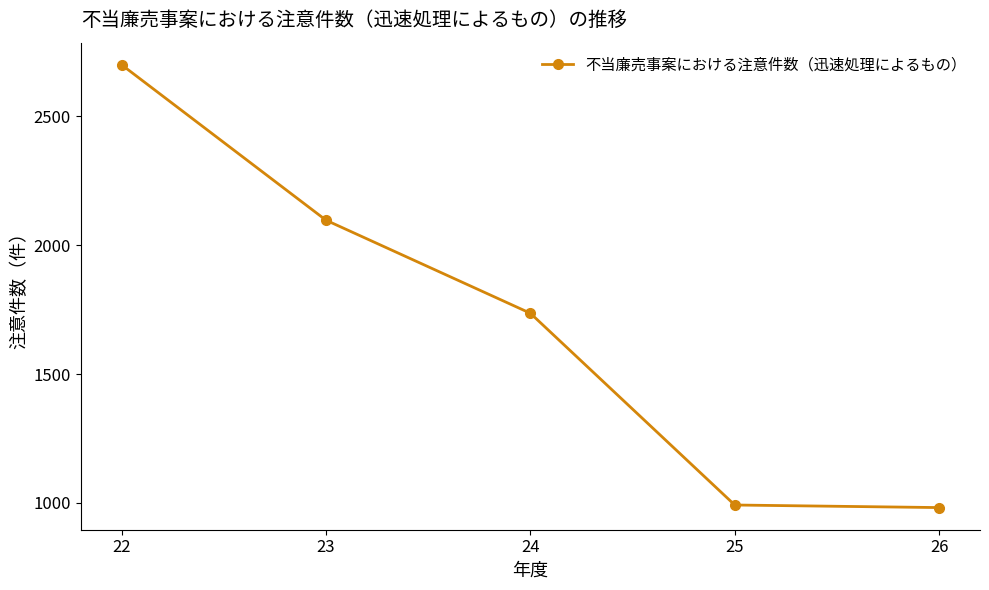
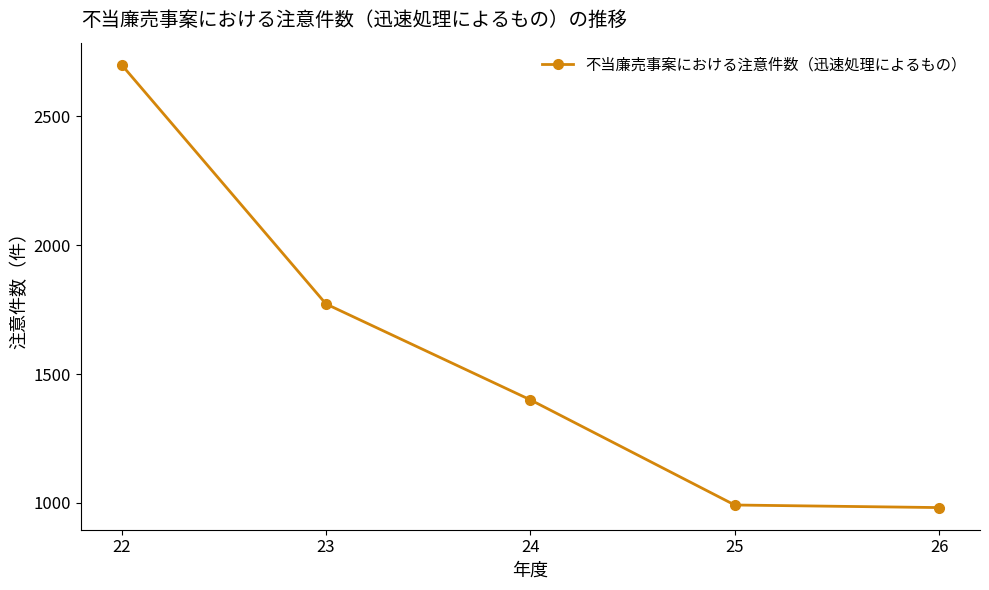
  {
    "22": 2700,
-   "23": 2100,
-   "24": 1740,
+   "23": 1770,
+   "24": 1400,
    "25": 990,
    "26": 980
  }
